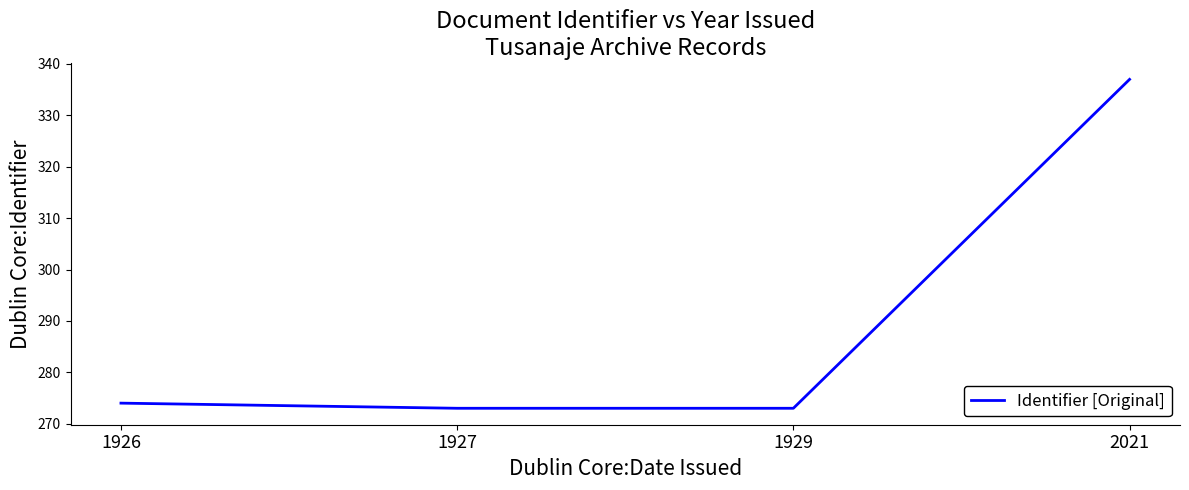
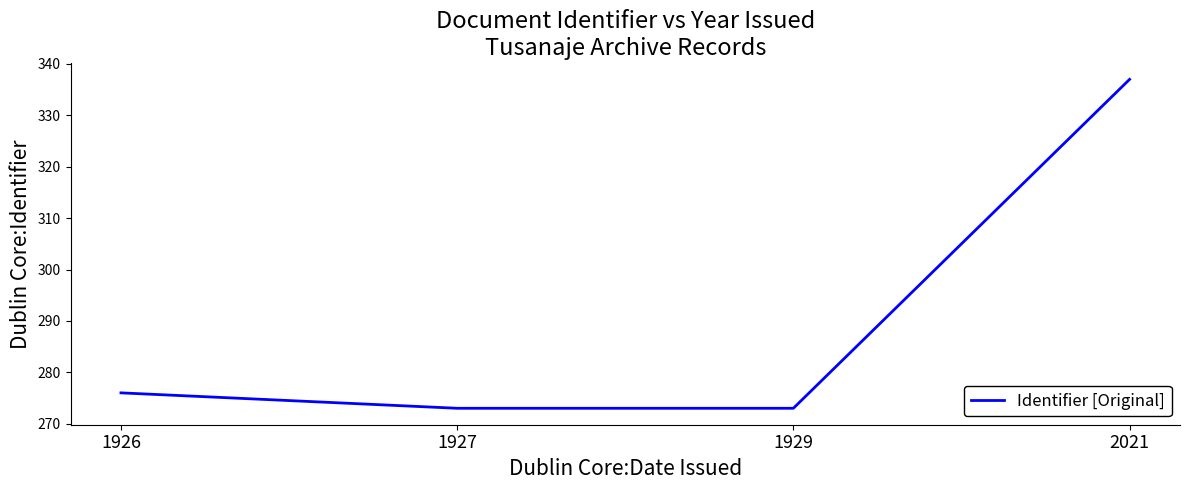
  {
-   "1926": 274,
+   "1926": 276,
    "1927": 273,
    "1929": 273,
    "2021": 337
  }
